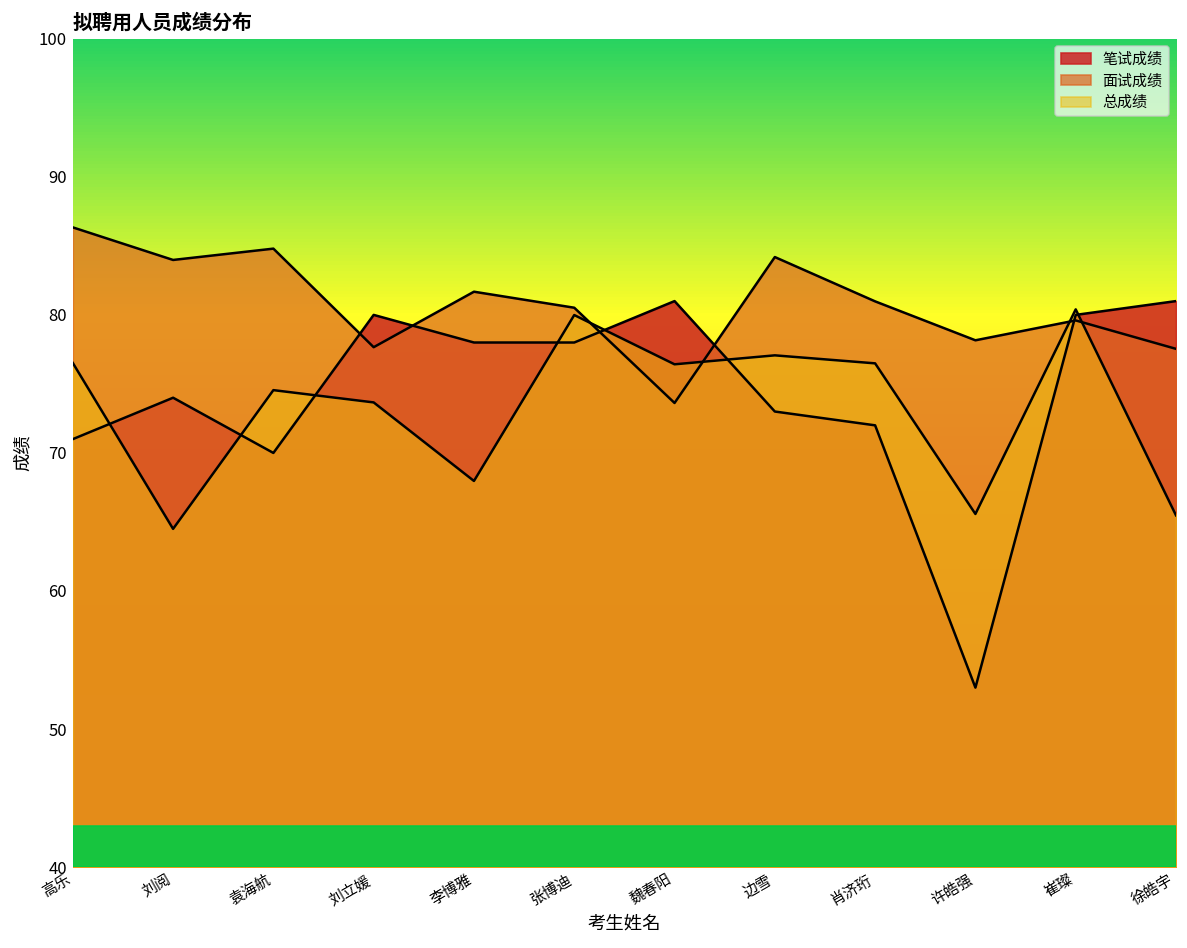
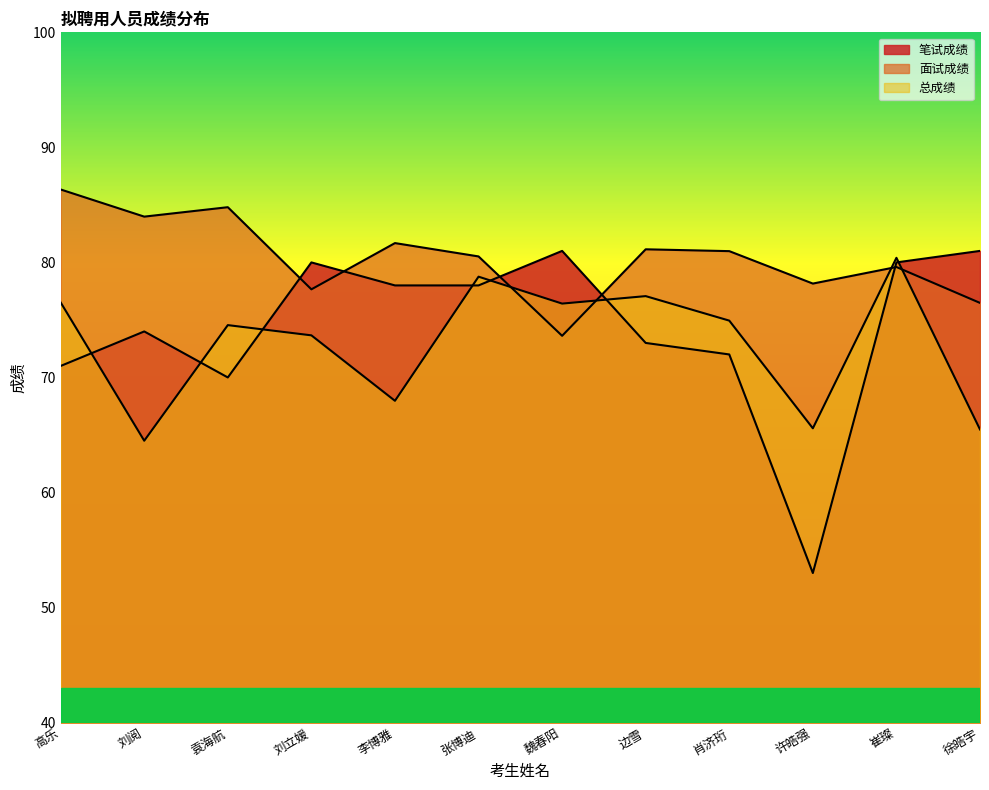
  {
    "笔试成绩": {
      "高乐": 71.0,
      "刘阅": 74.0,
      "袁海航": 70.0,
      "刘立媛": 80.0,
      "李博雅": 78.0,
      "张博迪": 78.0,
      "魏春阳": 81.0,
      "边雪": 73.0,
      "肖济珩": 72.0,
      "许皓强": 53.0,
      "崔璨": 80.0,
      "徐皓宇": 81.0
    },
    "面试成绩": {
      "高乐": 86.3,
      "刘阅": 84.0,
      "袁海航": 84.8,
      "刘立媛": 77.7,
      "李博雅": 81.7,
      "张博迪": 80.5,
      "魏春阳": 73.6,
-     "边雪": 84.2,
+     "边雪": 81.1,
      "肖济珩": 81.0,
      "许皓强": 78.2,
      "崔璨": 79.6,
-     "徐皓宇": 77.5
+     "徐皓宇": 76.5
    },
    "总成绩": {
      "高乐": 76.5,
      "刘阅": 64.5,
      "袁海航": 74.6,
      "刘立媛": 73.7,
      "李博雅": 68.0,
-     "张博迪": 80.0,
+     "张博迪": 78.8,
      "魏春阳": 76.4,
      "边雪": 77.1,
-     "肖济珩": 76.5,
+     "肖济珩": 74.9,
      "许皓强": 65.6,
      "崔璨": 80.4,
      "徐皓宇": 65.5
    }
  }
